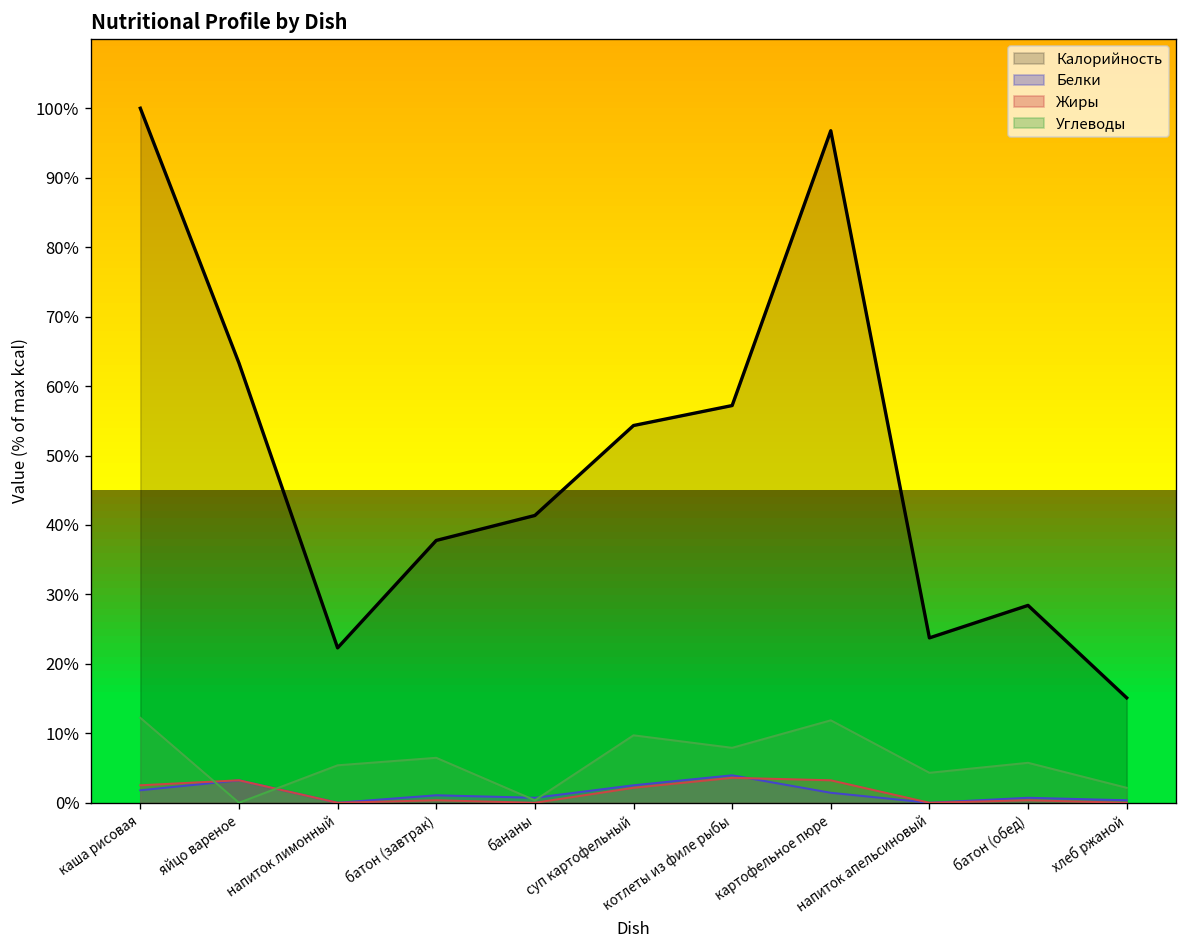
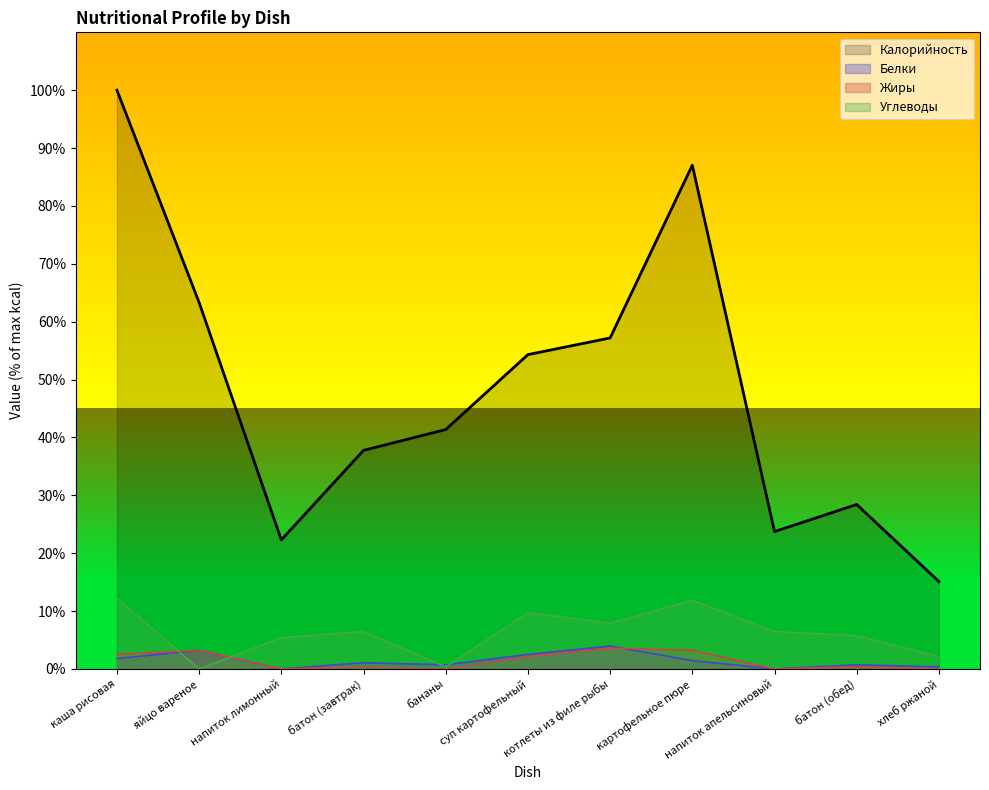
  {
    "Калорийность": {
      "каша рисовая": "100%",
      "яйцо вареное": "63%",
      "напиток лимонный": "22%",
      "батон (завтрак)": "38%",
      "бананы": "41%",
      "суп картофельный": "54%",
      "котлеты из филе рыбы": "57%",
-     "картофельное пюре": "97%",
+     "картофельное пюре": "87%",
      "напиток апельсиновый": "24%",
      "батон (обед)": "28%",
      "хлеб ржаной": "15%"
    },
    "Белки": {
      "каша рисовая": "2%",
      "батон (завтрак)": "1%",
      "картофельное пюре": "1%"
    },
    "Жиры": {
      "каша рисовая": "3%",
      "батон (завтрак)": "0%",
      "картофельное пюре": "3%"
    },
    "Углеводы": {
      "каша рисовая": "12%",
      "яйцо вареное": "0%",
      "напиток лимонный": "5%",
      "батон (завтрак)": "6%",
      "суп картофельный": "10%",
      "котлеты из филе рыбы": "8%",
      "картофельное пюре": "12%",
-     "напиток апельсиновый": "4%",
+     "напиток апельсиновый": "6%",
      "батон (обед)": "6%",
      "хлеб ржаной": "2%"
    }
  }
